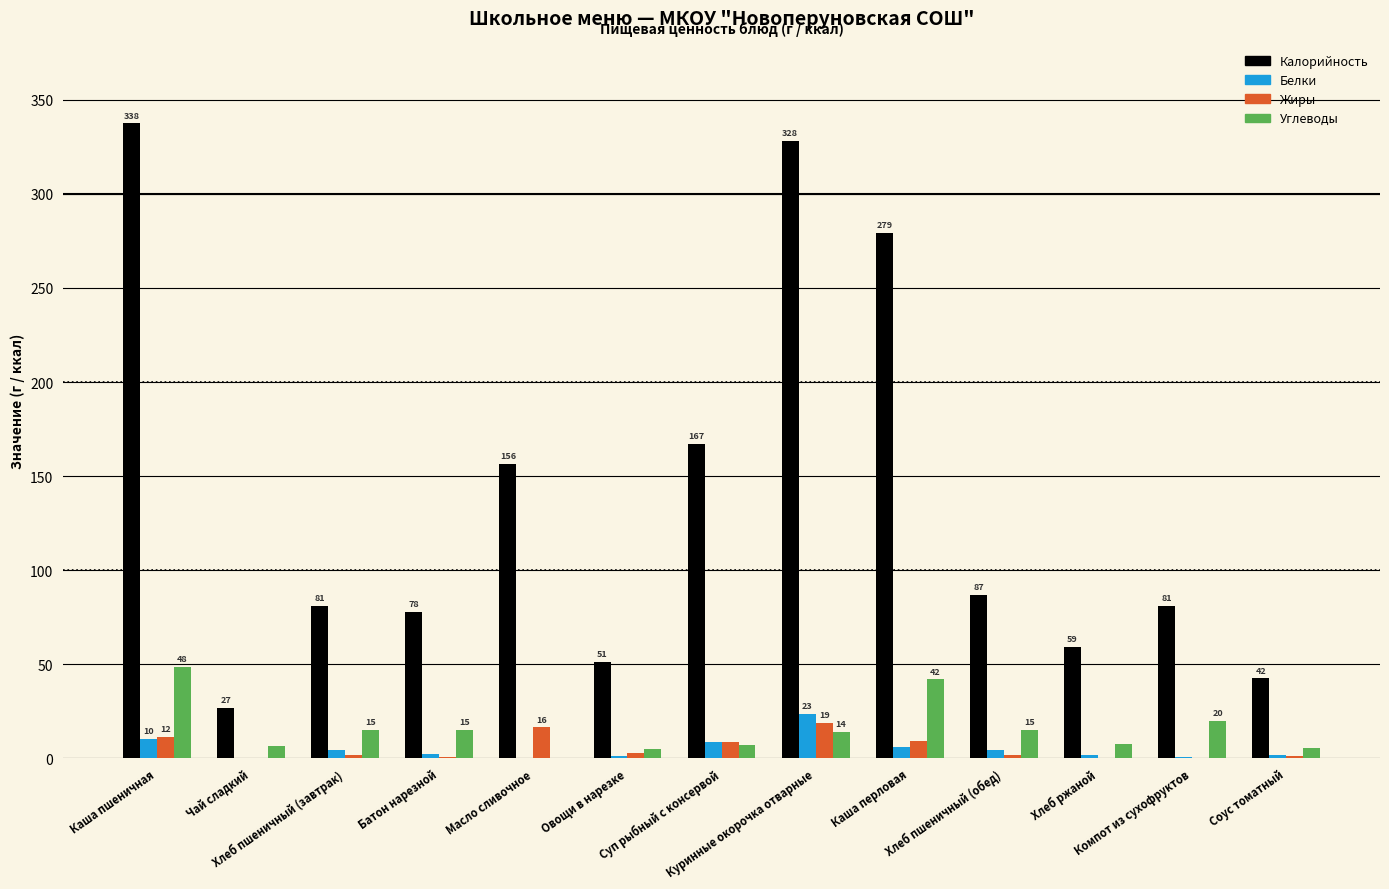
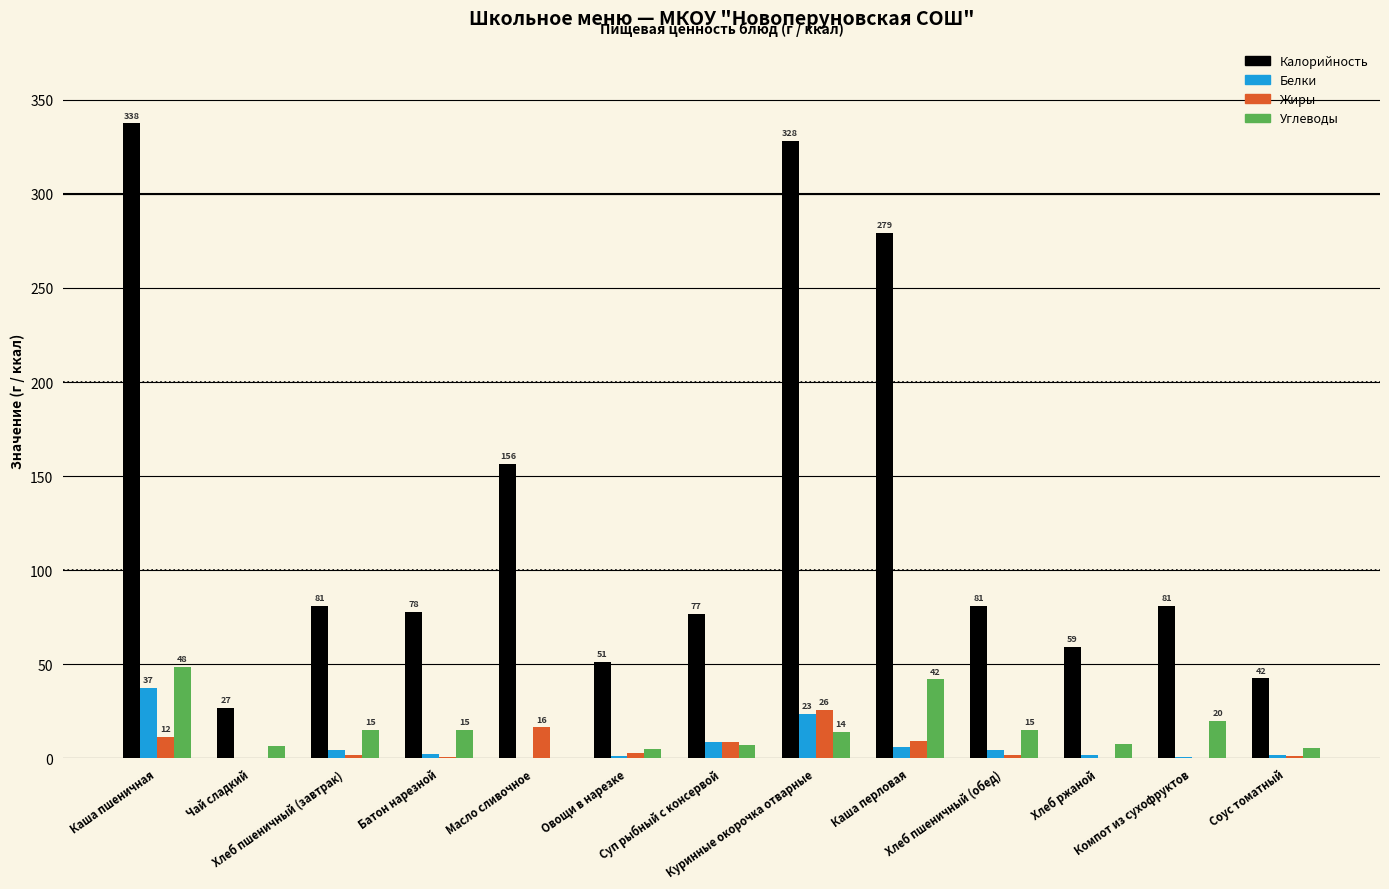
  {
    "Калорийность": {
      "Каша пшеничная": 338,
      "Чай сладкий": 27,
      "Хлеб пшеничный (завтрак)": 81,
      "Батон нарезной": 78,
      "Масло сливочное": 156,
      "Овощи в нарезке": 51,
-     "Суп рыбный с консервой": 167,
+     "Суп рыбный с консервой": 77,
      "Куринные окорочка отварные": 328,
      "Каша перловая": 279,
-     "Хлеб пшеничный (обед)": 87,
+     "Хлеб пшеничный (обед)": 81,
      "Хлеб ржаной": 59,
      "Компот из сухофруктов": 81,
      "Соус томатный": 42
    },
    "Белки": {
-     "Каша пшеничная": 10,
+     "Каша пшеничная": 37,
      "Куринные окорочка отварные": 23
    },
    "Жиры": {
      "Каша пшеничная": 12,
      "Масло сливочное": 16,
-     "Куринные окорочка отварные": 19
+     "Куринные окорочка отварные": 26
    },
    "Углеводы": {
      "Каша пшеничная": 48,
      "Хлеб пшеничный (завтрак)": 15,
      "Батон нарезной": 15,
      "Куринные окорочка отварные": 14,
      "Каша перловая": 42,
      "Хлеб пшеничный (обед)": 15,
      "Компот из сухофруктов": 20
    }
  }
